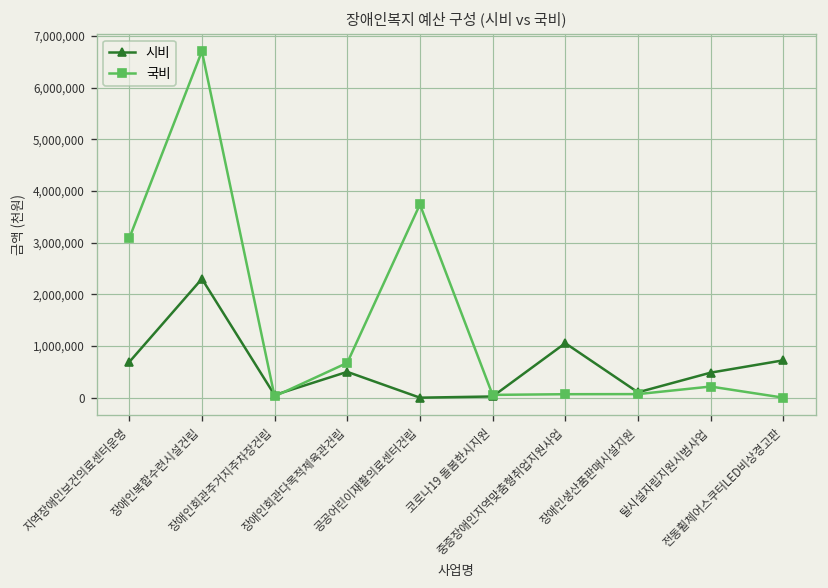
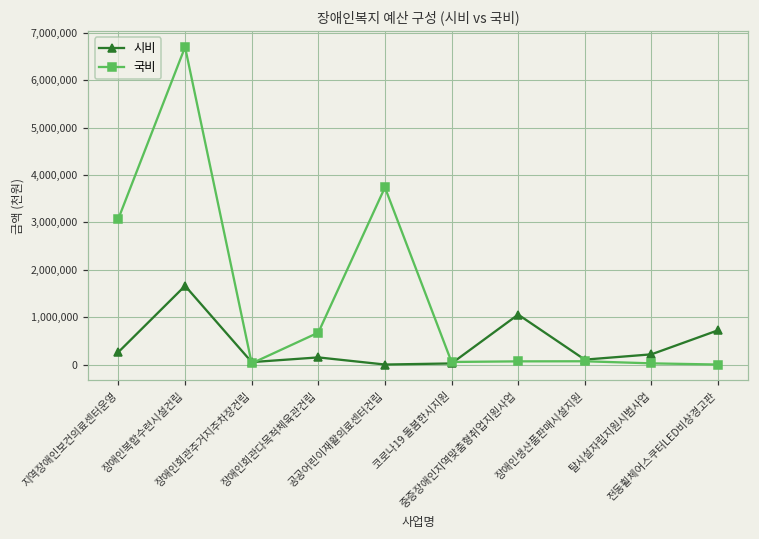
  {
    "시비": {
-     "지역장애인보건의료센터운영": "700,000",
-     "장애인복합수련시설건립": "2,300,000",
-     "장애인회관다목적체육관건립": "500,000",
+     "지역장애인보건의료센터운영": "300,000",
+     "장애인복합수련시설건립": "1,700,000",
+     "장애인회관다목적체육관건립": "200,000",
      "공공어린이재활의료센터건립": "0",
      "중증장애인지역맞춤형취업지원사업": "1,100,000",
-     "탈시설자립지원시범사업": "500,000",
+     "탈시설자립지원시범사업": "200,000",
      "전동휠체어스쿠터LED비상경고판": "700,000"
    },
    "국비": {
      "지역장애인보건의료센터운영": "3,100,000",
      "장애인복합수련시설건립": "6,700,000",
      "장애인회관다목적체육관건립": "700,000",
      "공공어린이재활의료센터건립": "3,700,000",
      "중증장애인지역맞춤형취업지원사업": "100,000",
-     "탈시설자립지원시범사업": "200,000",
+     "탈시설자립지원시범사업": "0",
      "전동휠체어스쿠터LED비상경고판": "0"
    }
  }
